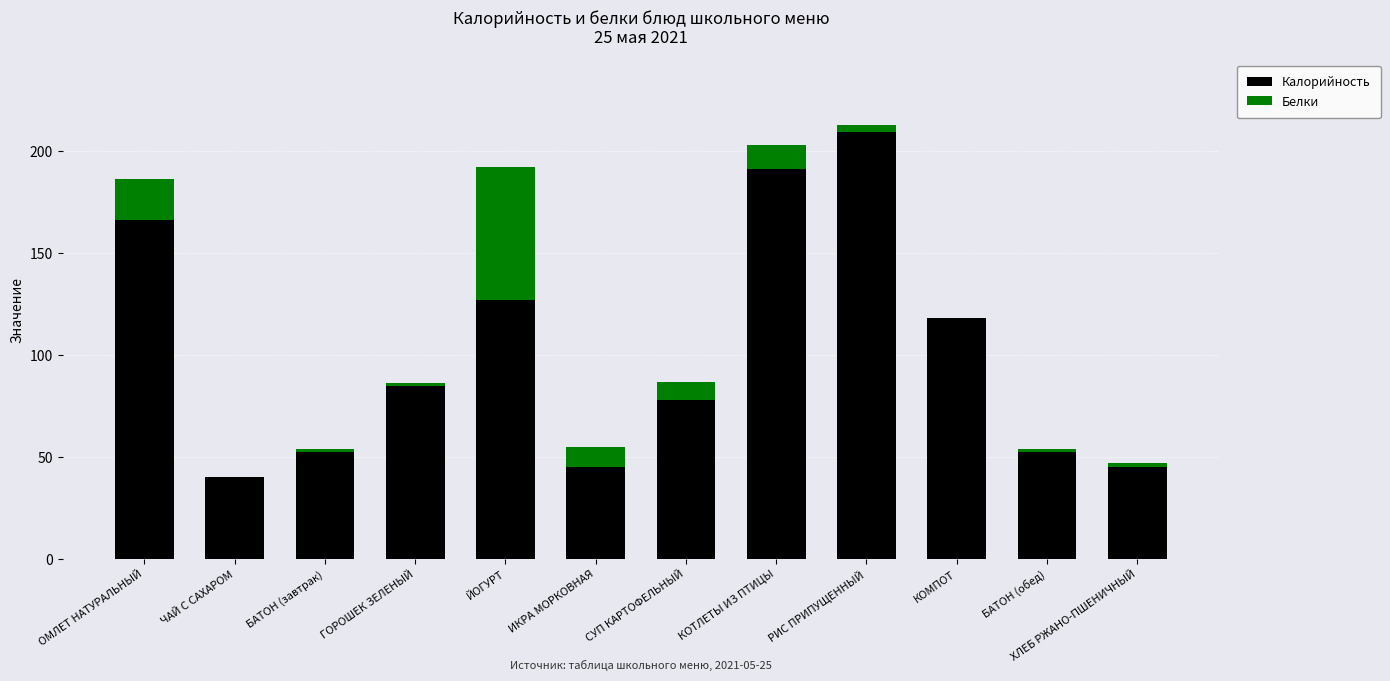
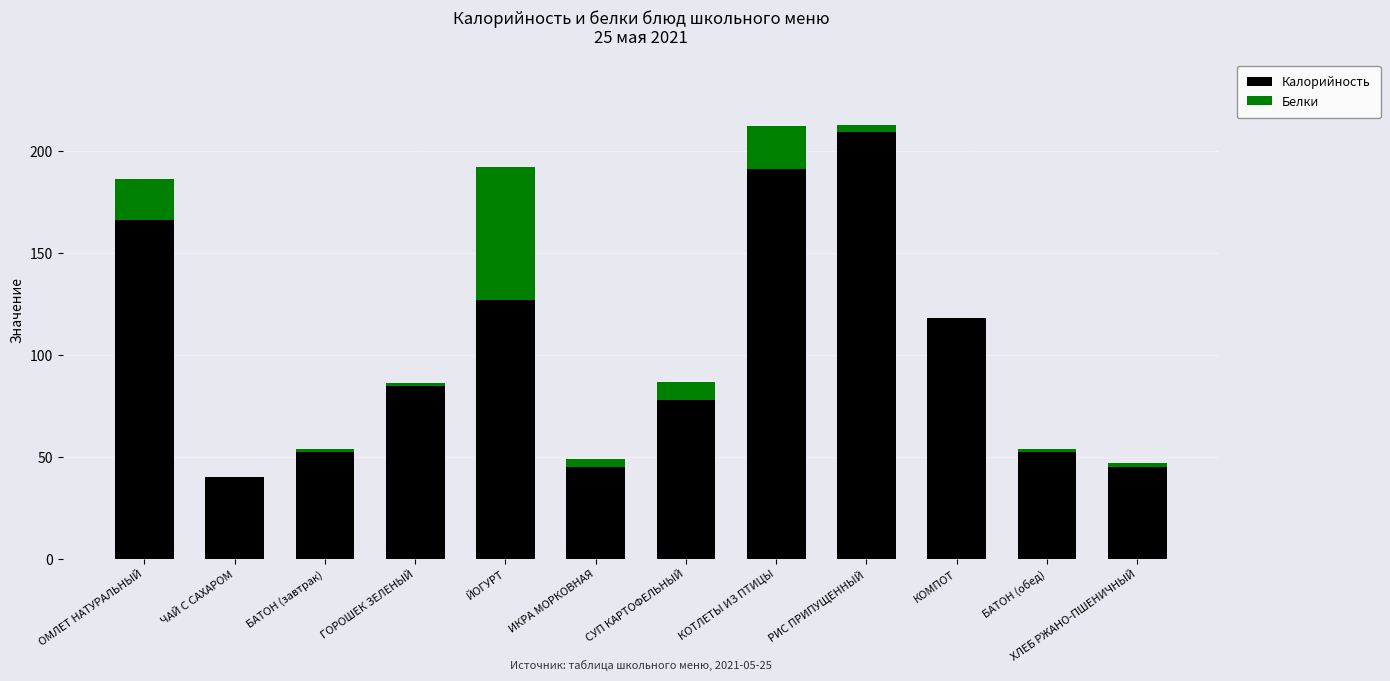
  {
    "Калорийность": {
      "ОМЛЕТ НАТУРАЛЬНЫЙ": 166,
      "ЧАЙ С САХАРОМ": 40,
      "БАТОН (завтрак)": 52,
      "ГОРОШЕК ЗЕЛЕНЫЙ": 85,
      "ЙОГУРТ": 127,
      "ИКРА МОРКОВНАЯ": 45,
      "СУП КАРТОФЕЛЬНЫЙ": 78,
      "КОТЛЕТЫ ИЗ ПТИЦЫ": 191,
      "РИС ПРИПУЩЕННЫЙ": 209,
      "КОМПОТ": 118,
      "БАТОН (обед)": 52,
      "ХЛЕБ РЖАНО-ПШЕНИЧНЫЙ": 45
    },
    "Белки": {
      "ОМЛЕТ НАТУРАЛЬНЫЙ": 20,
      "БАТОН (завтрак)": 2,
      "ЙОГУРТ": 65,
-     "ИКРА МОРКОВНАЯ": 10,
+     "ИКРА МОРКОВНАЯ": 4,
      "СУП КАРТОФЕЛЬНЫЙ": 9,
-     "КОТЛЕТЫ ИЗ ПТИЦЫ": 12,
+     "КОТЛЕТЫ ИЗ ПТИЦЫ": 21,
      "РИС ПРИПУЩЕННЫЙ": 4,
      "КОМПОТ": 0,
      "БАТОН (обед)": 2,
      "ХЛЕБ РЖАНО-ПШЕНИЧНЫЙ": 2
    }
  }
